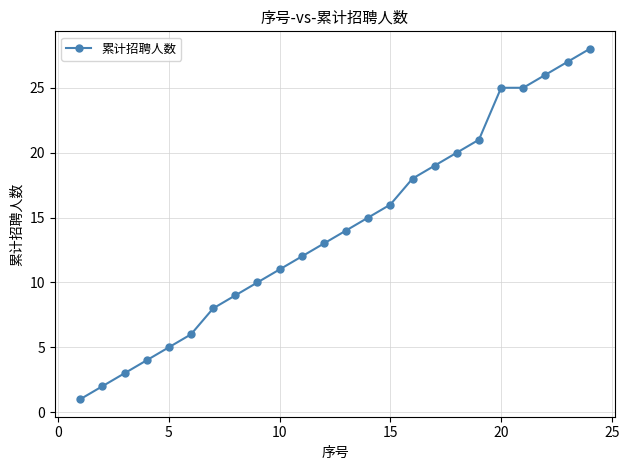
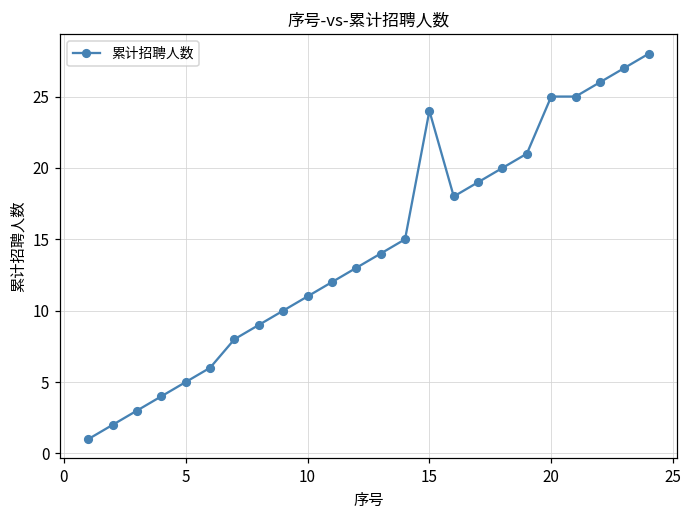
  {
    "5": 5,
    "10": 11,
-   "15": 16,
+   "15": 24,
    "20": 25
  }
